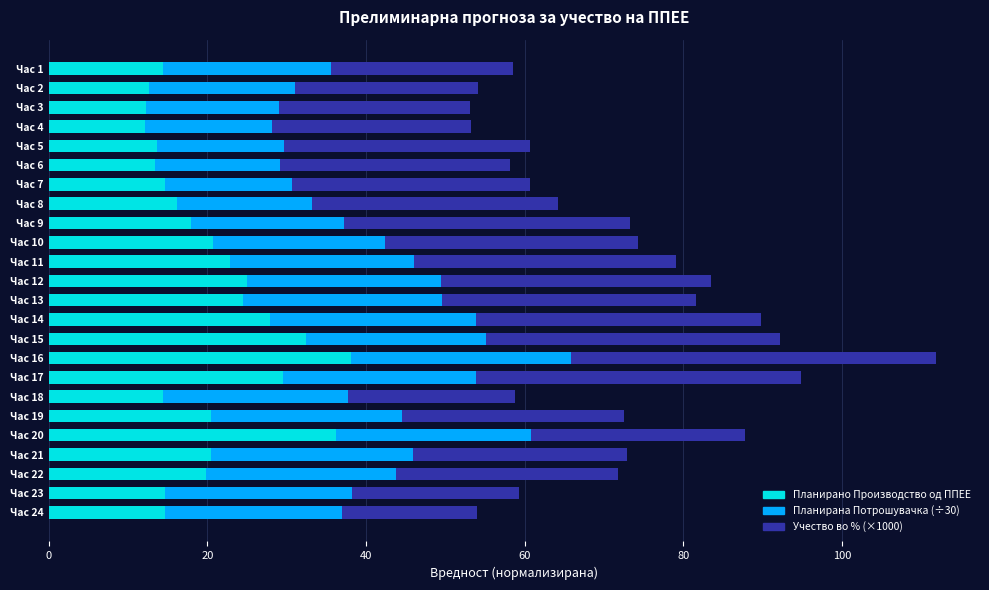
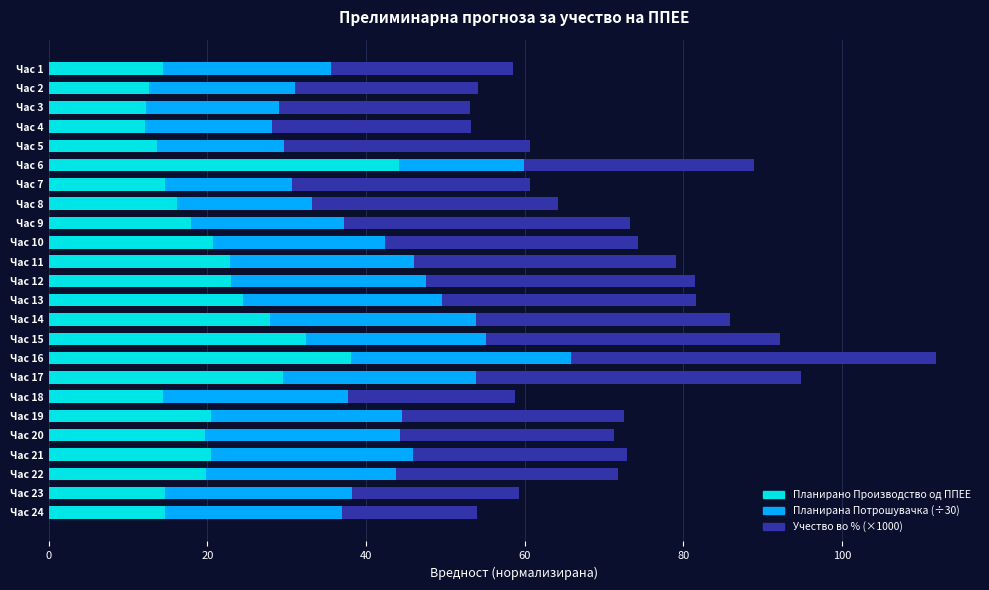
  {
    "Планирано Производство од ППЕЕ": {
      "Час 1": 14,
      "Час 2": 13,
      "Час 3": 12,
      "Час 4": 12,
      "Час 5": 14,
-     "Час 6": 13,
+     "Час 6": 44,
      "Час 7": 15,
      "Час 8": 16,
      "Час 9": 18,
      "Час 10": 21,
      "Час 11": 23,
-     "Час 12": 25,
+     "Час 12": 23,
      "Час 13": 24,
      "Час 14": 28,
      "Час 15": 32,
      "Час 16": 38,
      "Час 17": 30,
      "Час 18": 14,
      "Час 19": 20,
-     "Час 20": 36,
+     "Час 20": 20,
      "Час 21": 21,
      "Час 22": 20,
      "Час 23": 15,
      "Час 24": 15
    },
    "Планирана Потрошувачка (÷30)": {
      "Час 1": 21,
      "Час 2": 18,
      "Час 3": 17,
      "Час 4": 16,
      "Час 5": 16,
      "Час 6": 16,
      "Час 7": 16,
      "Час 8": 17,
      "Час 9": 19,
      "Час 10": 22,
      "Час 11": 23,
      "Час 12": 25,
      "Час 13": 25,
      "Час 14": 26,
      "Час 15": 23,
      "Час 16": 28,
      "Час 17": 24,
      "Час 18": 23,
      "Час 19": 24,
      "Час 20": 25,
      "Час 21": 25,
      "Час 22": 24,
      "Час 23": 24,
      "Час 24": 22
    },
    "Учество во % (×1000)": {
      "Час 1": 23,
      "Час 2": 23,
      "Час 3": 24,
      "Час 4": 25,
      "Час 5": 31,
      "Час 6": 29,
      "Час 7": 30,
      "Час 8": 31,
      "Час 9": 36,
      "Час 10": 32,
      "Час 11": 33,
      "Час 12": 34,
      "Час 13": 32,
-     "Час 14": 36,
+     "Час 14": 32,
      "Час 15": 37,
      "Час 16": 46,
      "Час 17": 41,
      "Час 18": 21,
      "Час 19": 28,
      "Час 20": 27,
      "Час 21": 27,
      "Час 22": 28,
      "Час 23": 21,
      "Час 24": 17
    }
  }
